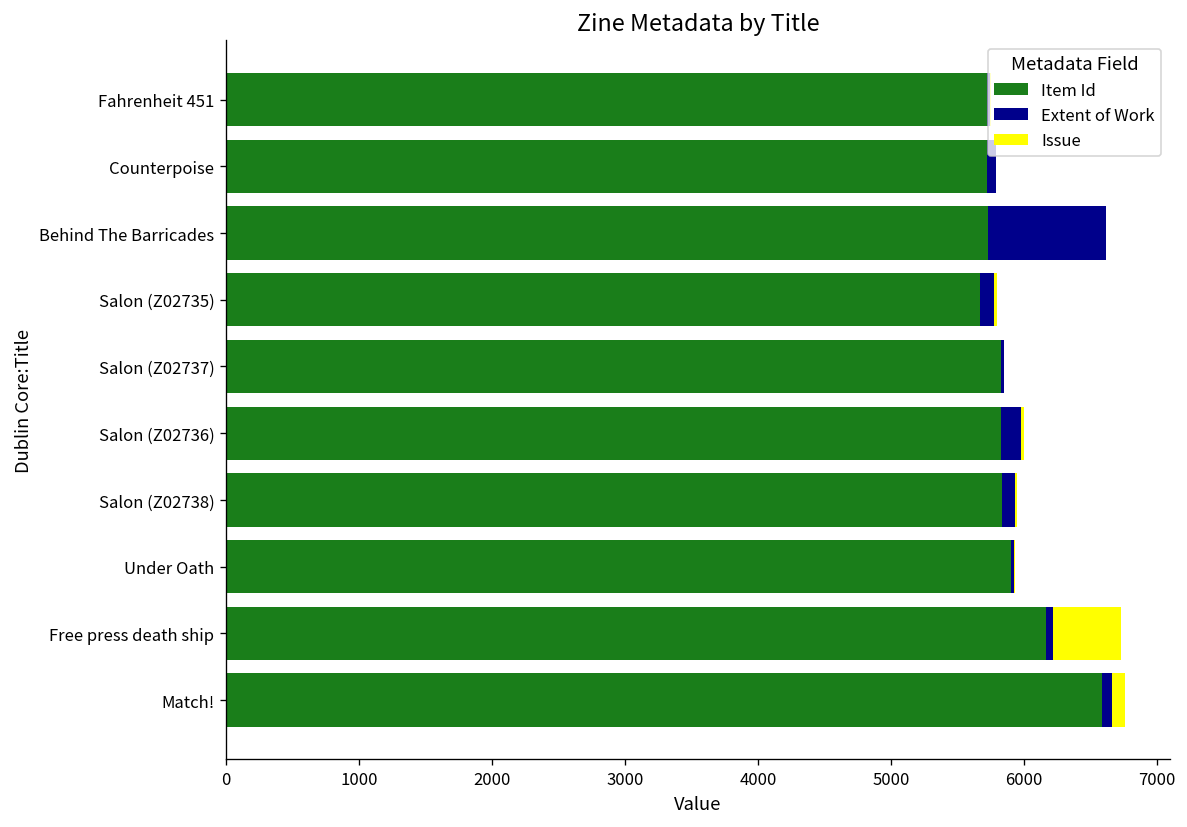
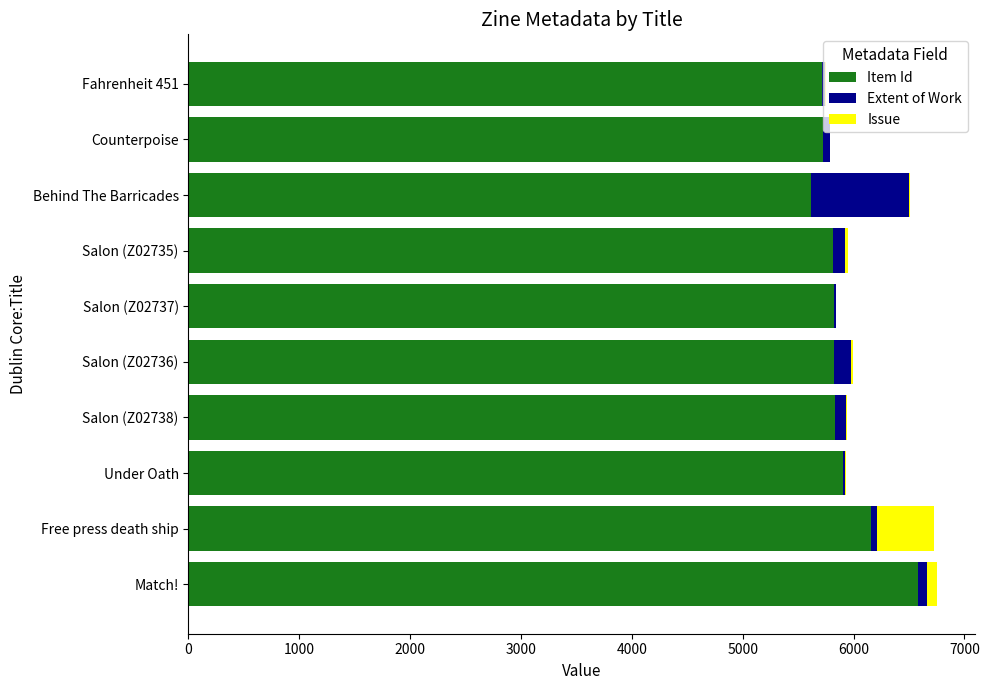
  {
    "Item Id": {
      "Fahrenheit 451": 5720,
      "Counterpoise": 5720,
-     "Behind The Barricades": 5730,
-     "Salon (Z02735)": 5670,
+     "Behind The Barricades": 5620,
+     "Salon (Z02735)": 5820,
      "Salon (Z02737)": 5820,
      "Salon (Z02736)": 5820,
      "Salon (Z02738)": 5830,
      "Under Oath": 5900,
      "Free press death ship": 6160,
      "Match!": 6580
    },
    "Extent of Work": {
      "Counterpoise": 70,
      "Behind The Barricades": 890,
      "Salon (Z02735)": 110,
      "Salon (Z02737)": 20,
      "Salon (Z02736)": 150,
      "Salon (Z02738)": 100,
      "Under Oath": 20,
      "Free press death ship": 50,
      "Match!": 80
    },
    "Issue": {
      "Salon (Z02735)": 20,
      "Salon (Z02737)": 0,
      "Free press death ship": 510,
      "Match!": 100
    }
  }
